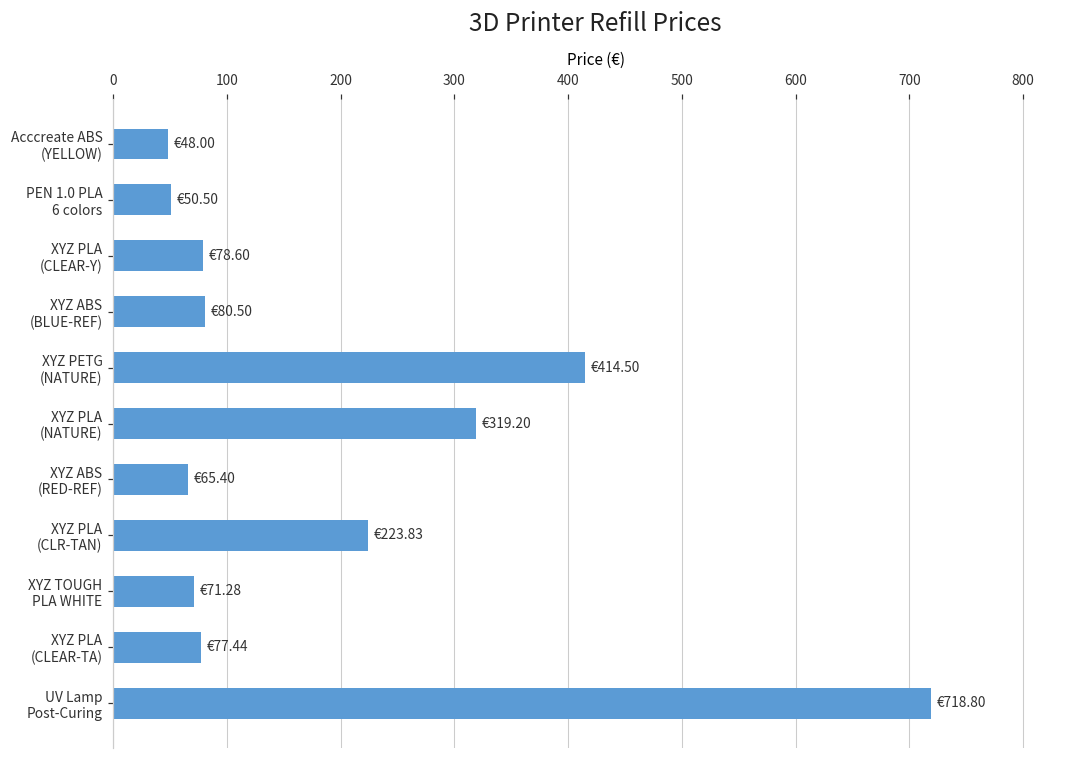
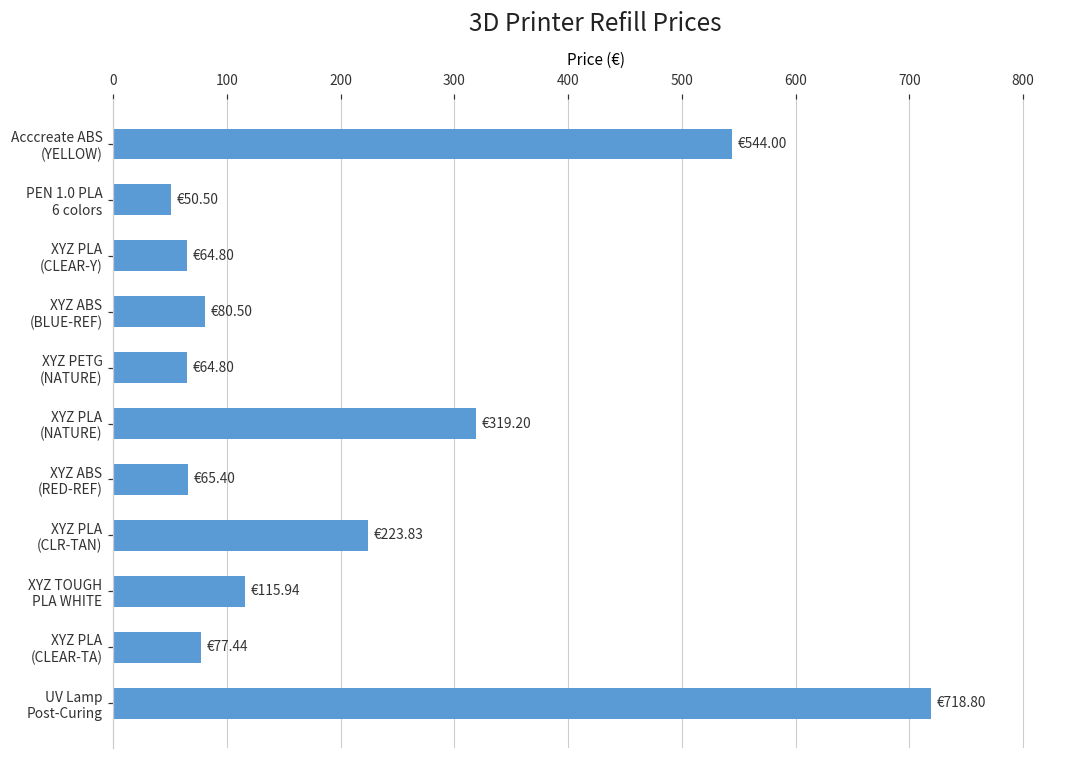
  {
-   "Acccreate ABS (YELLOW)": "€48.00",
+   "Acccreate ABS (YELLOW)": "€544.00",
    "PEN 1.0 PLA 6 colors": "€50.50",
-   "XYZ PLA (CLEAR-Y)": "€78.60",
+   "XYZ PLA (CLEAR-Y)": "€64.80",
    "XYZ ABS (BLUE-REF)": "€80.50",
-   "XYZ PETG (NATURE)": "€414.50",
+   "XYZ PETG (NATURE)": "€64.80",
    "XYZ PLA (NATURE)": "€319.20",
    "XYZ ABS (RED-REF)": "€65.40",
    "XYZ PLA (CLR-TAN)": "€223.83",
-   "XYZ TOUGH PLA WHITE": "€71.28",
+   "XYZ TOUGH PLA WHITE": "€115.94",
    "XYZ PLA (CLEAR-TA)": "€77.44",
    "UV Lamp Post-Curing": "€718.80"
  }
